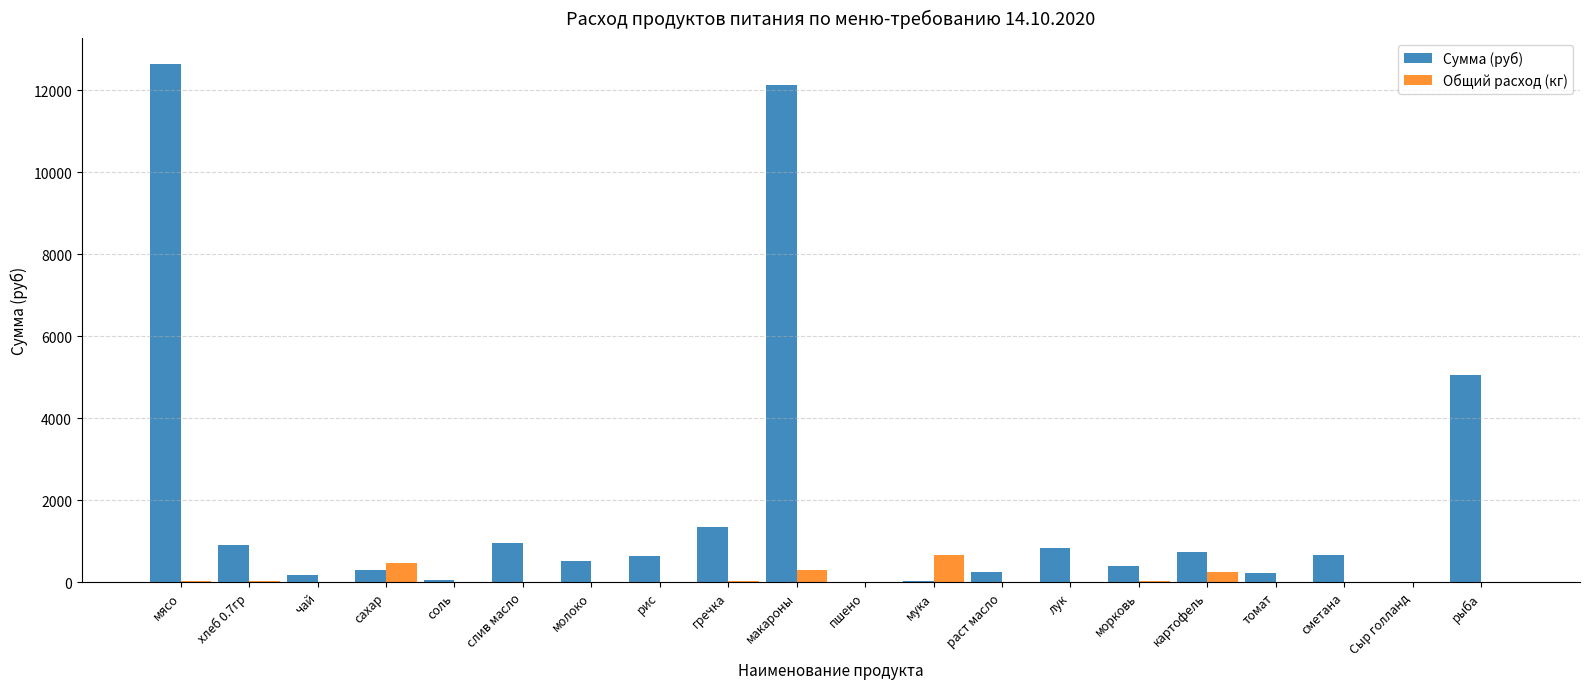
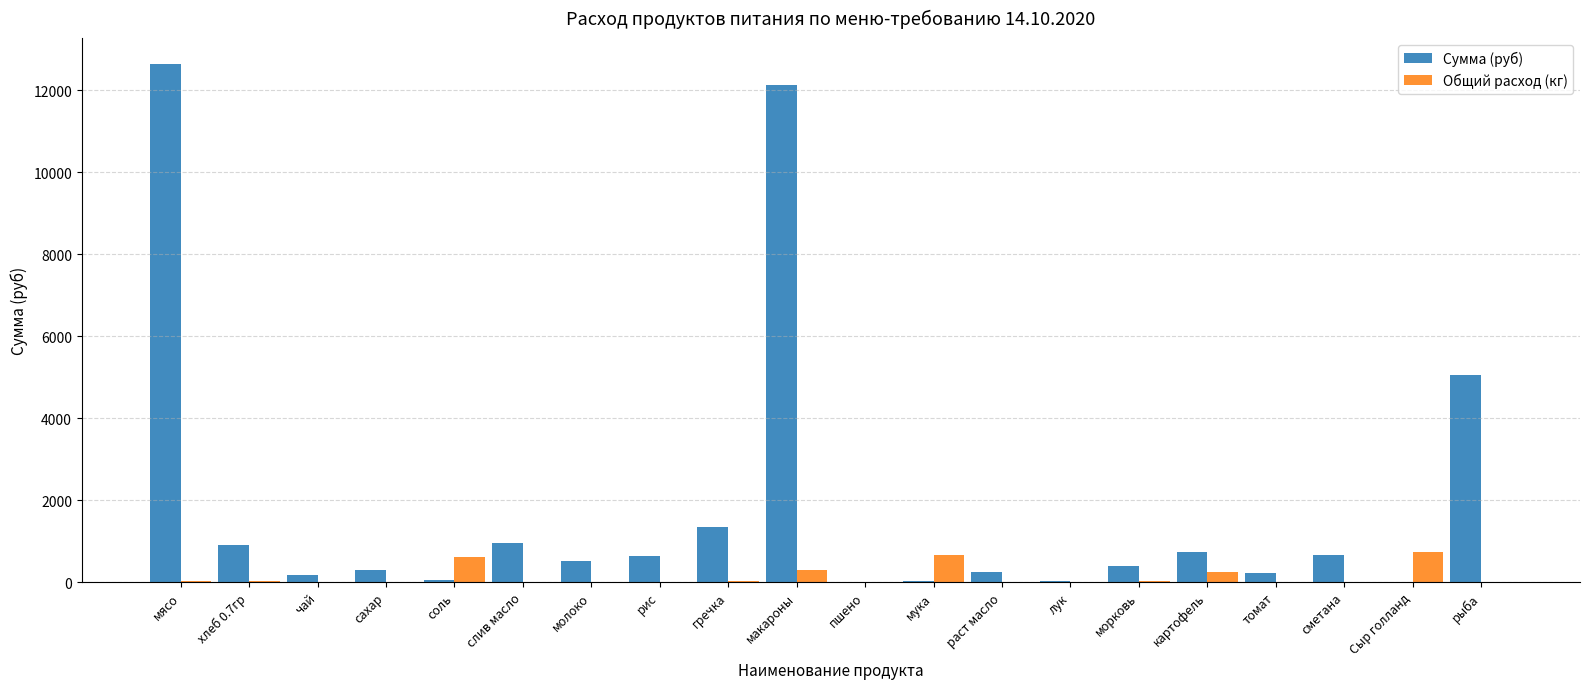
  {
    "Сумма (руб)": {
      "мясо": 12600,
      "хлеб 0.7гр": 900,
      "чай": 200,
      "сахар": 300,
      "слив масло": 1000,
      "молоко": 500,
      "рис": 600,
      "гречка": 1400,
      "макароны": 12100,
      "пшено": 0,
      "раст масло": 200,
-     "лук": 800,
+     "лук": 0,
      "морковь": 400,
      "картофель": 700,
      "томат": 200,
      "сметана": 600,
      "Сыр голланд": 0,
      "рыба": 5000
    },
    "Общий расход (кг)": {
-     "сахар": 500,
-     "соль": 0,
+     "сахар": 0,
+     "соль": 600,
      "рис": 0,
      "макароны": 300,
      "пшено": 0,
      "мука": 700,
      "картофель": 200,
      "томат": 0,
-     "Сыр голланд": 0,
+     "Сыр голланд": 700,
      "рыба": 0
    }
  }
